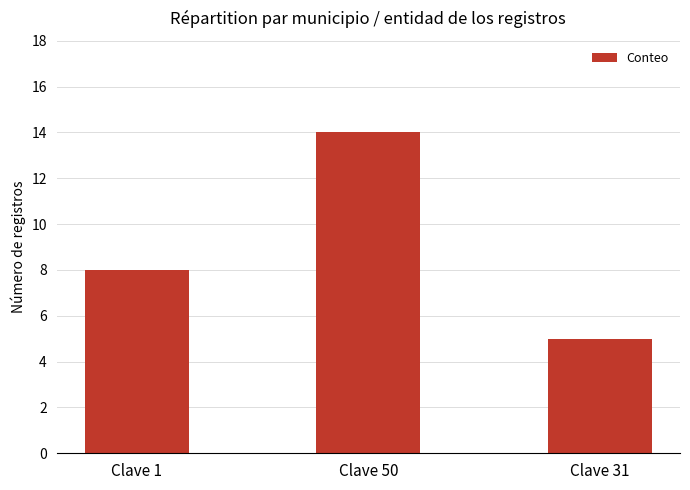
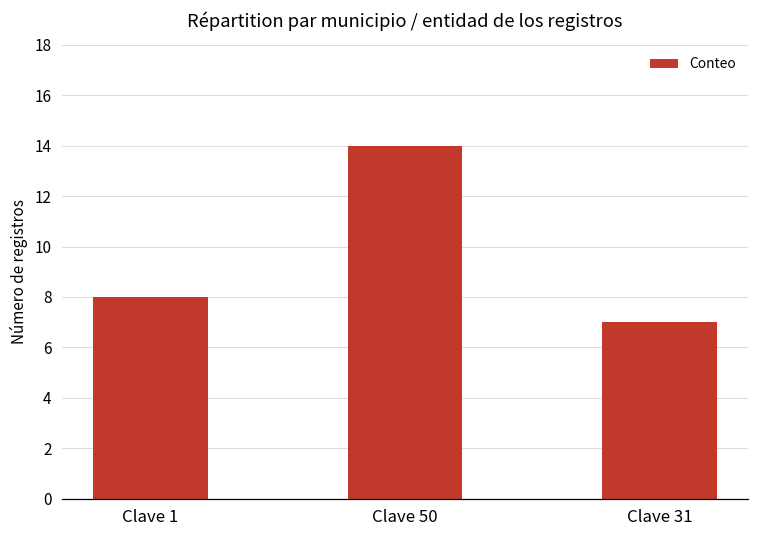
  {
    "Clave 1": 8,
    "Clave 50": 14,
-   "Clave 31": 5
+   "Clave 31": 7
  }
